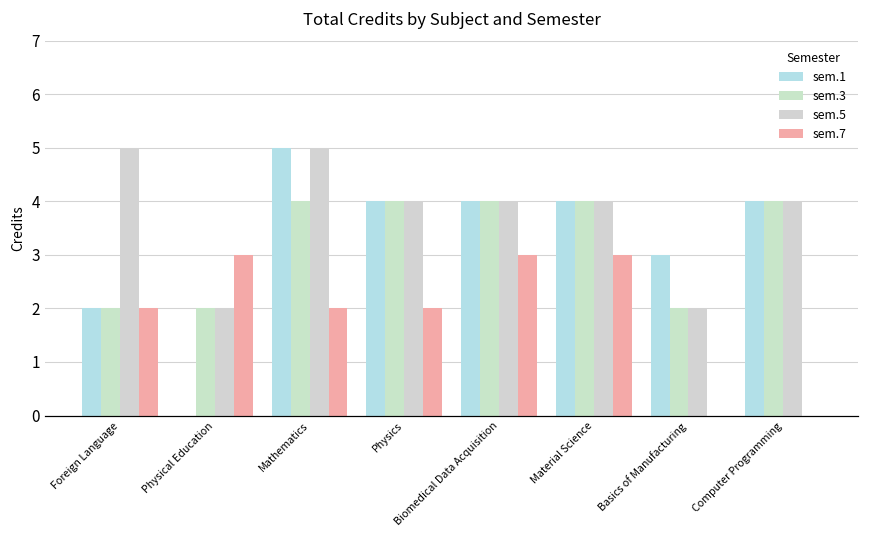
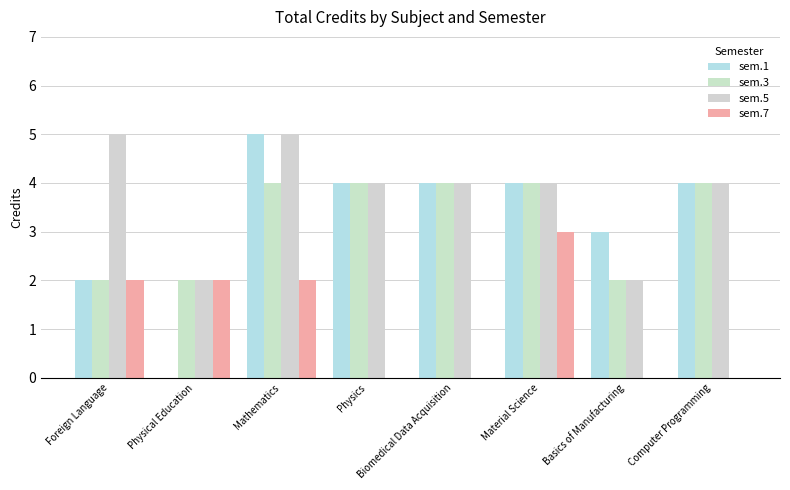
  {
    "sem.7": {
      "Foreign Language": 2,
-     "Physical Education": 3,
+     "Physical Education": 2,
      "Mathematics": 2,
-     "Physics": 2,
-     "Biomedical Data Acquisition": 3,
+     "Physics": 0,
+     "Biomedical Data Acquisition": 0,
      "Material Science": 3,
      "Basics of Manufacturing": 0,
      "Computer Programming": 0
    }
  }
